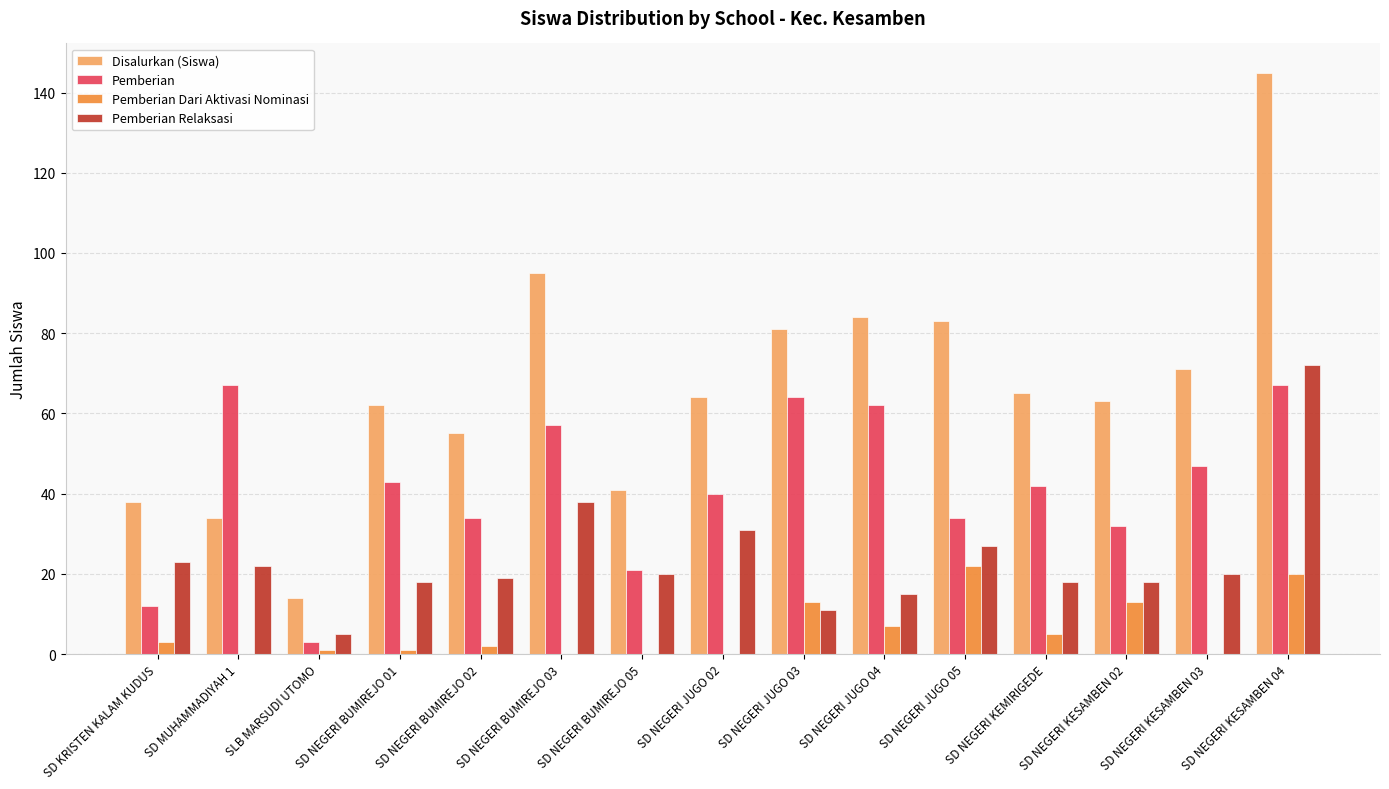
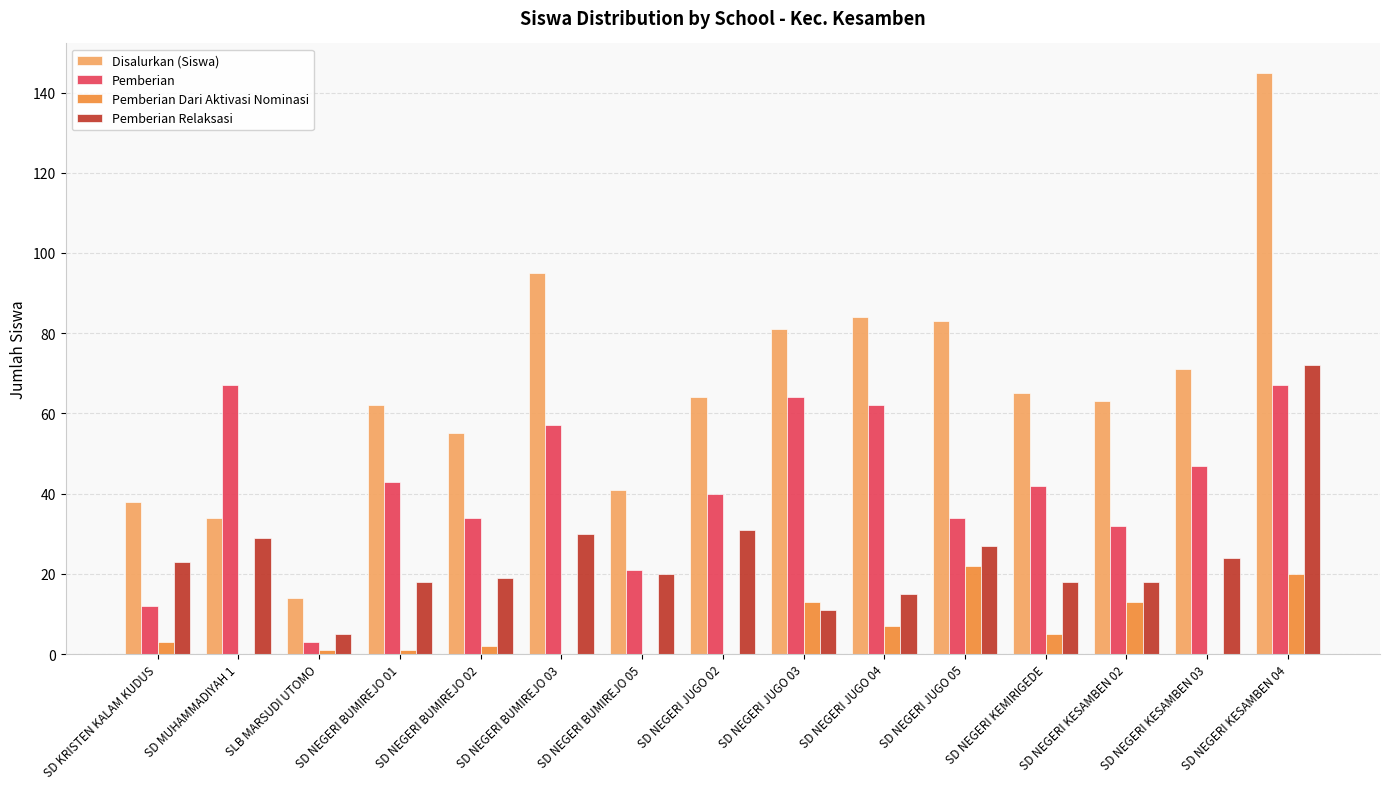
  {
    "Pemberian": {
      "SD KRISTEN KALAM KUDUS": 12,
      "SD MUHAMMADIYAH 1": 67,
      "SLB MARSUDI UTOMO": 3,
      "SD NEGERI BUMIREJO 01": 43,
      "SD NEGERI BUMIREJO 02": 34,
      "SD NEGERI BUMIREJO 03": 57,
      "SD NEGERI BUMIREJO 05": 21,
      "SD NEGERI JUGO 02": 40,
      "SD NEGERI JUGO 03": 64,
      "SD NEGERI JUGO 04": 62,
      "SD NEGERI JUGO 05": 34,
      "SD NEGERI KEMIRIGEDE": 42,
      "SD NEGERI KESAMBEN 02": 32,
      "SD NEGERI KESAMBEN 03": 47,
      "SD NEGERI KESAMBEN 04": 67
    },
    "Pemberian Relaksasi": {
      "SD KRISTEN KALAM KUDUS": 23,
-     "SD MUHAMMADIYAH 1": 22,
+     "SD MUHAMMADIYAH 1": 29,
      "SLB MARSUDI UTOMO": 5,
      "SD NEGERI BUMIREJO 01": 18,
      "SD NEGERI BUMIREJO 02": 19,
-     "SD NEGERI BUMIREJO 03": 38,
+     "SD NEGERI BUMIREJO 03": 30,
      "SD NEGERI BUMIREJO 05": 20,
      "SD NEGERI JUGO 02": 31,
      "SD NEGERI JUGO 03": 11,
      "SD NEGERI JUGO 04": 15,
      "SD NEGERI JUGO 05": 27,
      "SD NEGERI KEMIRIGEDE": 18,
      "SD NEGERI KESAMBEN 02": 18,
-     "SD NEGERI KESAMBEN 03": 20,
+     "SD NEGERI KESAMBEN 03": 24,
      "SD NEGERI KESAMBEN 04": 72
    }
  }
